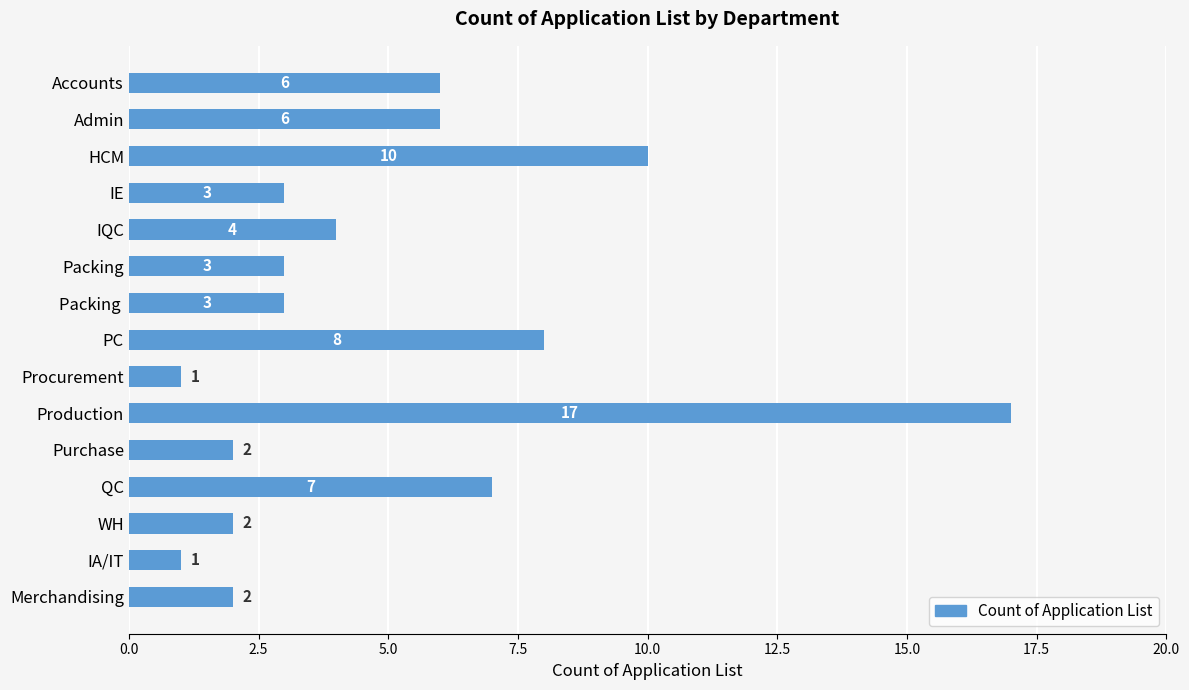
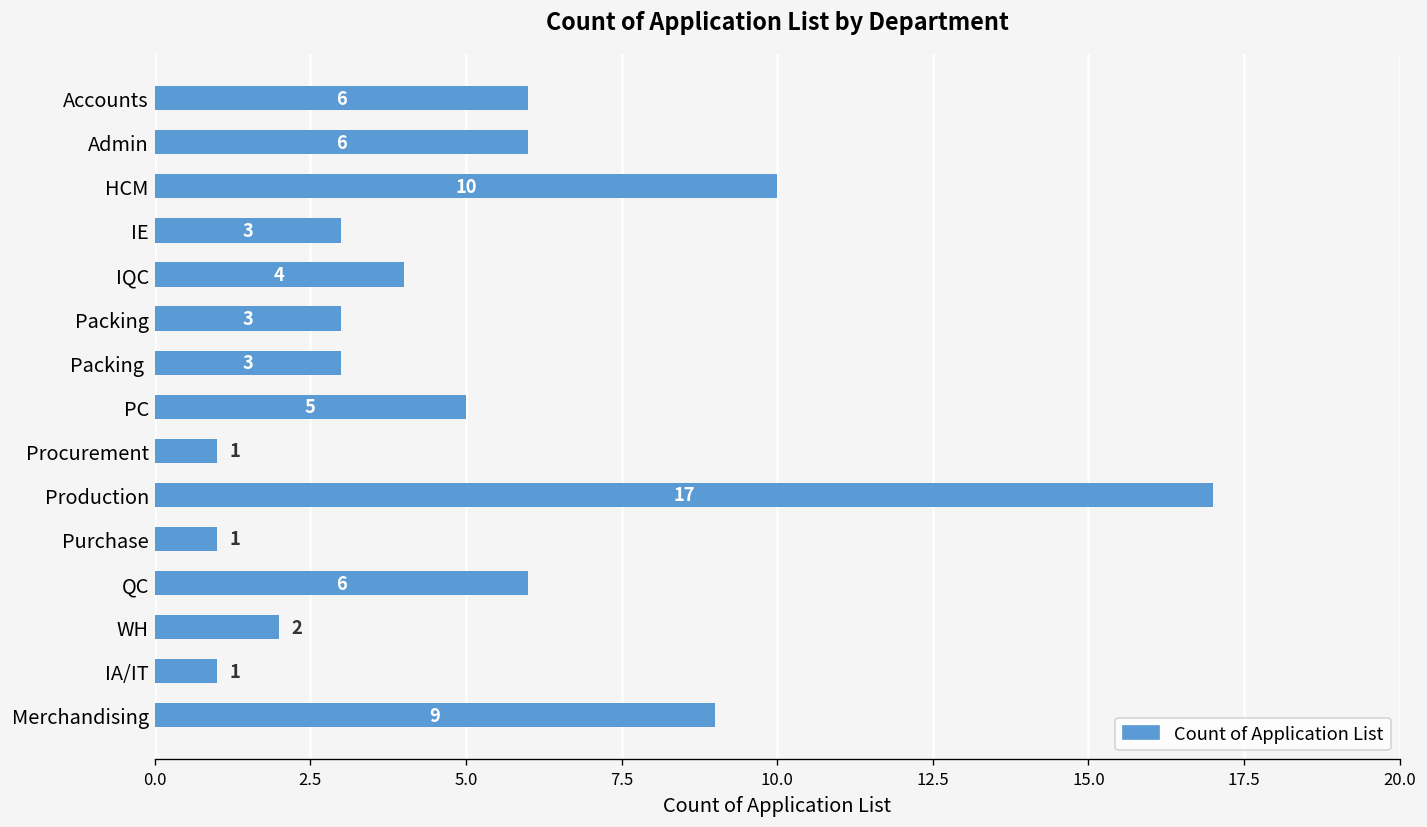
  {
    "Accounts": 6,
    "Admin": 6,
    "HCM": 10,
    "IE": 3,
    "IQC": 4,
-   "PC": 8,
+   "PC": 5,
    "Procurement": 1,
    "Production": 17,
-   "Purchase": 2,
-   "QC": 7,
+   "Purchase": 1,
+   "QC": 6,
    "WH": 2,
    "IA/IT": 1,
-   "Merchandising": 2
+   "Merchandising": 9
  }
